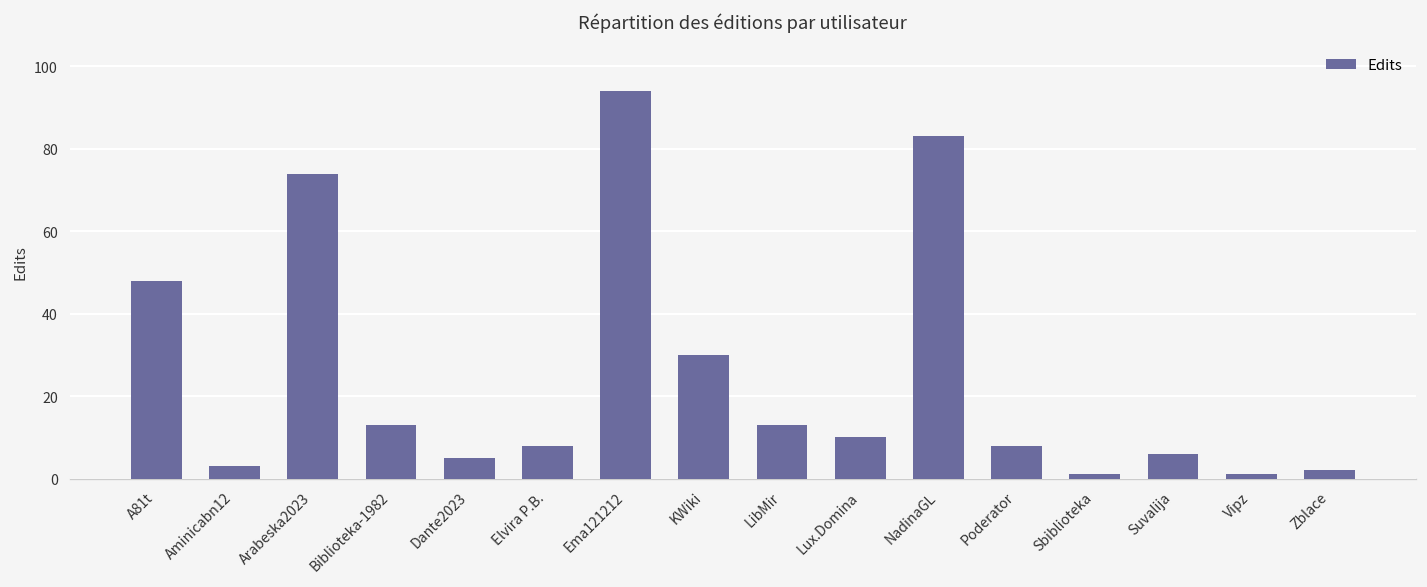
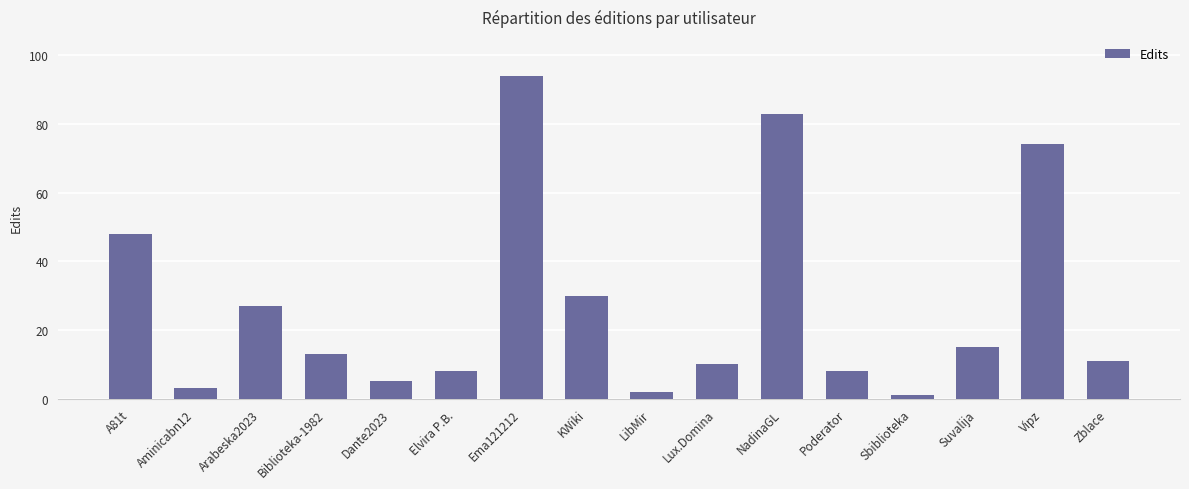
  {
    "A81t": 48,
    "Aminicabn12": 3,
-   "Arabeska2023": 74,
+   "Arabeska2023": 27,
    "Biblioteka-1982": 13,
    "Dante2023": 5,
    "Elvira P.B.": 8,
    "Ema121212": 94,
    "KWiki": 30,
-   "LibMir": 13,
+   "LibMir": 2,
    "Lux.Domina": 10,
    "NadinaGL": 83,
    "Poderator": 8,
    "Sbiblioteka": 1,
-   "Suvalija": 6,
-   "Vipz": 1,
-   "Zblace": 2
+   "Suvalija": 15,
+   "Vipz": 74,
+   "Zblace": 11
  }
